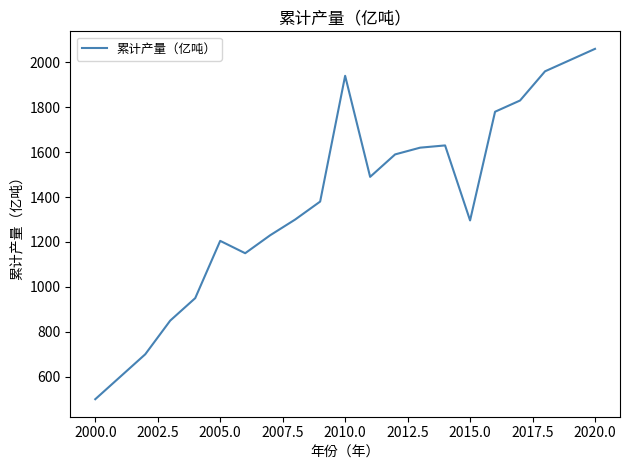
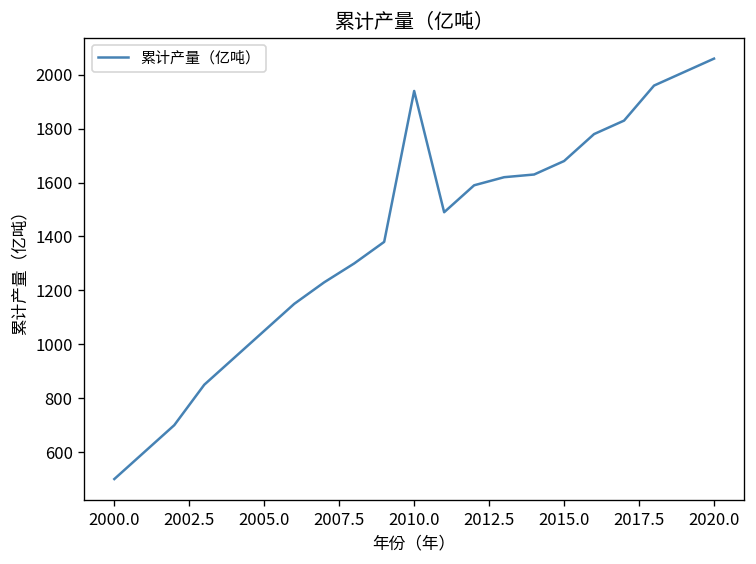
  {
    "2000.0": 500,
-   "2005.0": 1210,
+   "2005.0": 1050,
    "2010.0": 1940,
-   "2015.0": 1300,
+   "2015.0": 1680,
    "2020.0": 2060
  }
